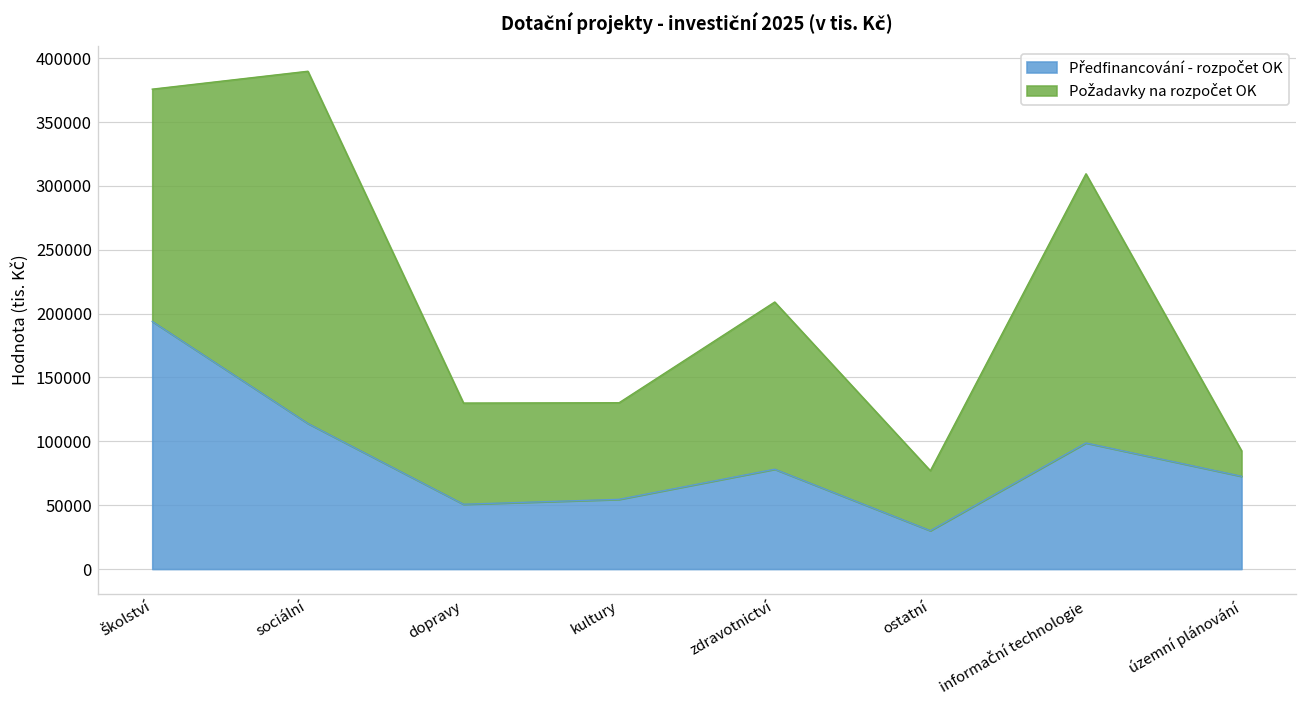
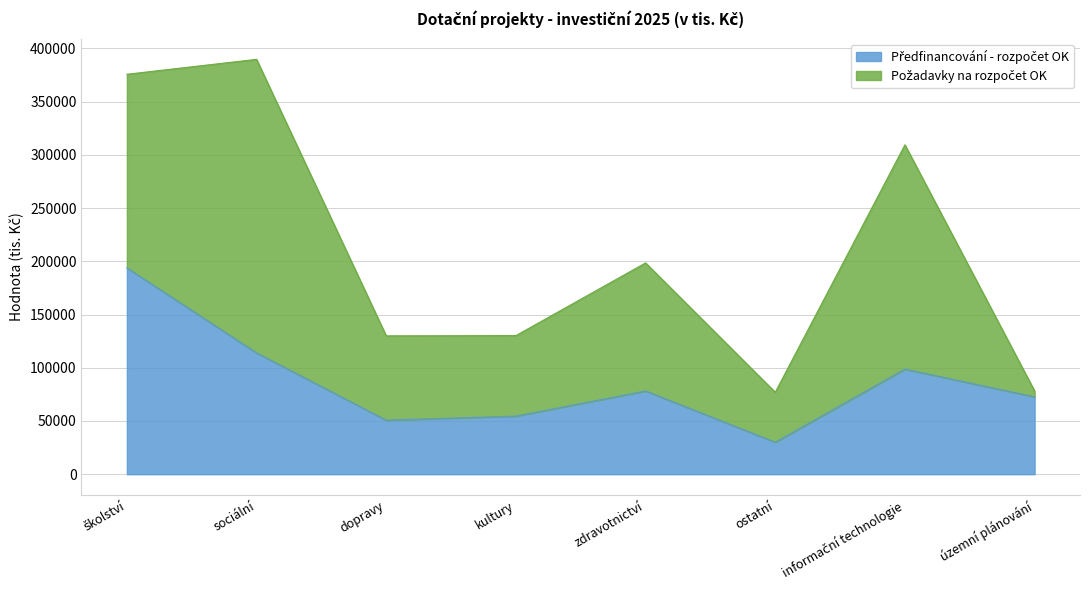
  {
    "Předfinancování - rozpočet OK": {
      "školství": 194000,
      "sociální": 114000,
      "dopravy": 51000,
      "kultury": 55000,
      "zdravotnictví": 78000,
      "ostatní": 30000,
      "informační technologie": 99000,
      "územní plánování": 73000
    },
    "Požadavky na rozpočet OK": {
      "školství": 182000,
      "sociální": 276000,
      "dopravy": 79000,
      "kultury": 76000,
-     "zdravotnictví": 131000,
+     "zdravotnictví": 120000,
      "ostatní": 47000,
      "informační technologie": 211000,
-     "územní plánování": 20000
+     "územní plánování": 6000
    }
  }
